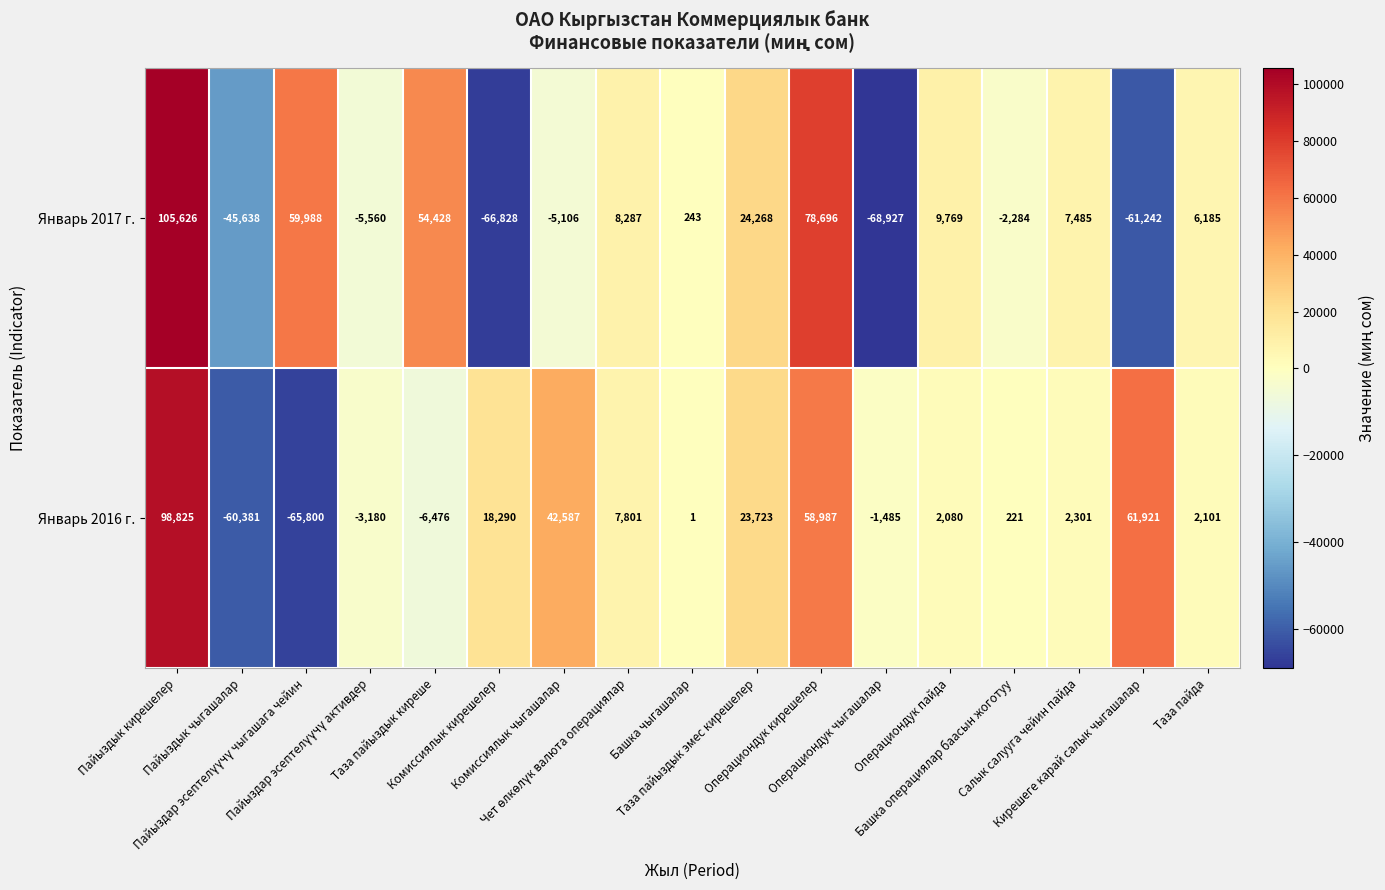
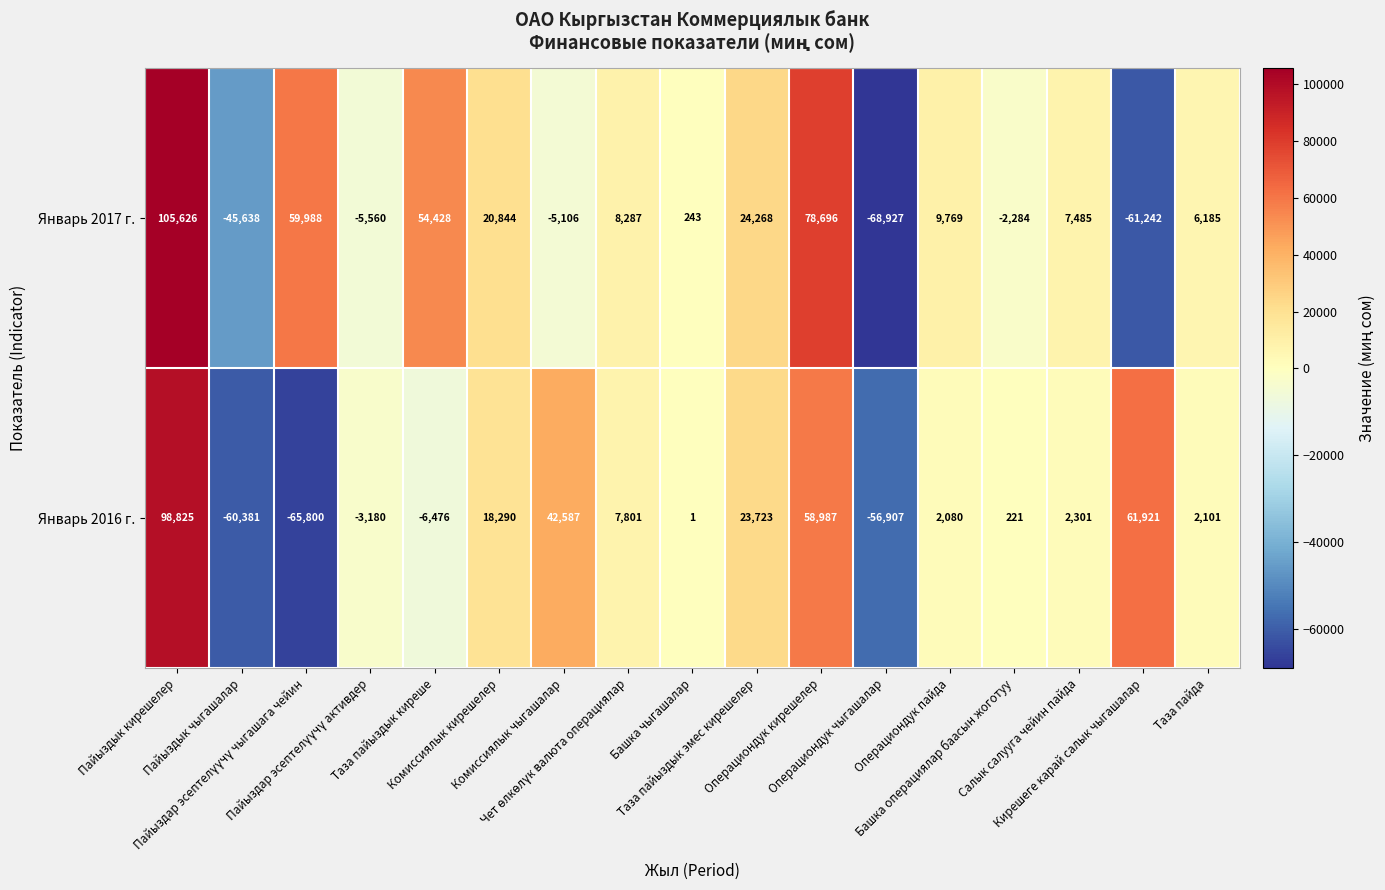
  {
    "Январь 2017 г.": {
      "Пайыздык кирешелер": "105,626",
      "Пайыздык чыгашалар": "-45,638",
      "Пайыздар эсептелүүчү чыгашага чейин": "59,988",
      "Пайыздар эсептелүүчү активдер": "-5,560",
      "Таза пайыздык киреше": "54,428",
-     "Комиссиялык кирешелер": "-66,828",
+     "Комиссиялык кирешелер": "20,844",
      "Комиссиялык чыгашалар": "-5,106",
      "Чет өлкөлүк валюта операциялар": "8,287",
      "Башка чыгашалар": "243",
      "Таза пайыздык эмес кирешелер": "24,268",
      "Операциондук кирешелер": "78,696",
      "Операциондук чыгашалар": "-68,927",
      "Операциондук пайда": "9,769",
      "Башка операциялар баасын жоготуу": "-2,284",
      "Салык салууга чейин пайда": "7,485",
      "Кирешеге карай салык чыгашалар": "-61,242",
      "Таза пайда": "6,185"
    },
    "Январь 2016 г.": {
      "Пайыздык кирешелер": "98,825",
      "Пайыздык чыгашалар": "-60,381",
      "Пайыздар эсептелүүчү чыгашага чейин": "-65,800",
      "Пайыздар эсептелүүчү активдер": "-3,180",
      "Таза пайыздык киреше": "-6,476",
      "Комиссиялык кирешелер": "18,290",
      "Комиссиялык чыгашалар": "42,587",
      "Чет өлкөлүк валюта операциялар": "7,801",
      "Башка чыгашалар": "1",
      "Таза пайыздык эмес кирешелер": "23,723",
      "Операциондук кирешелер": "58,987",
-     "Операциондук чыгашалар": "-1,485",
+     "Операциондук чыгашалар": "-56,907",
      "Операциондук пайда": "2,080",
      "Башка операциялар баасын жоготуу": "221",
      "Салык салууга чейин пайда": "2,301",
      "Кирешеге карай салык чыгашалар": "61,921",
      "Таза пайда": "2,101"
    }
  }
